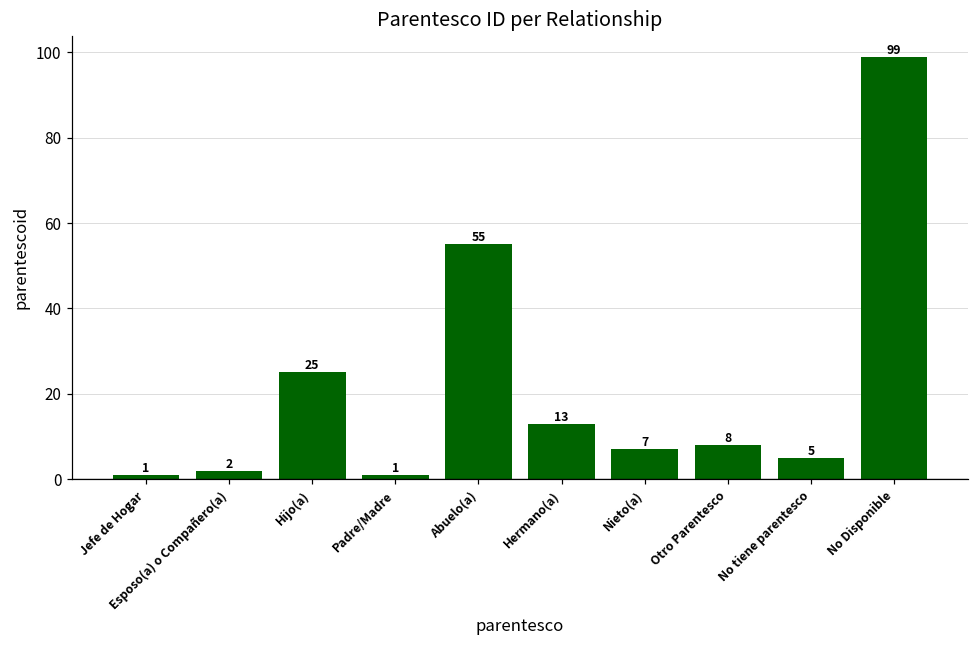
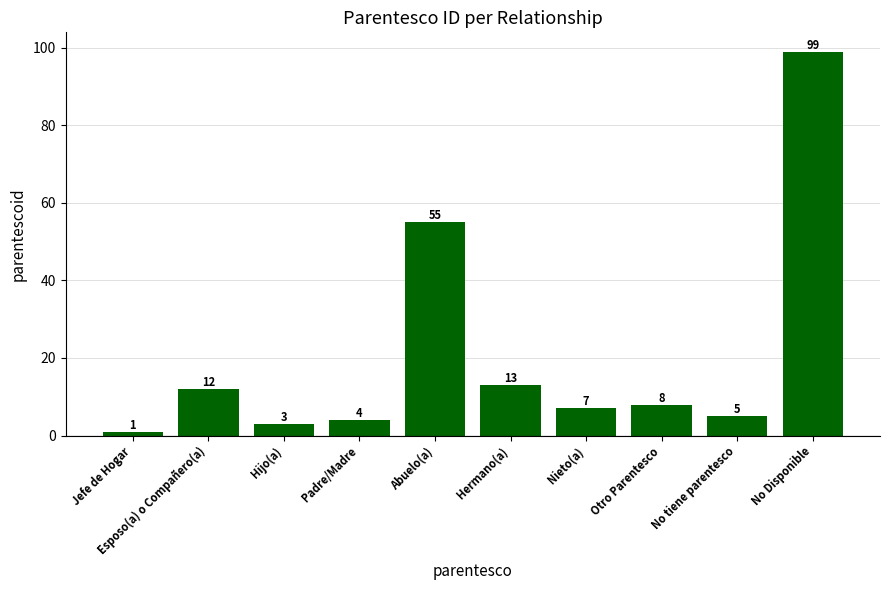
  {
    "Jefe de Hogar": 1,
-   "Esposo(a) o Compañero(a)": 2,
-   "Hijo(a)": 25,
-   "Padre/Madre": 1,
+   "Esposo(a) o Compañero(a)": 12,
+   "Hijo(a)": 3,
+   "Padre/Madre": 4,
    "Abuelo(a)": 55,
    "Hermano(a)": 13,
    "Nieto(a)": 7,
    "Otro Parentesco": 8,
    "No tiene parentesco": 5,
    "No Disponible": 99
  }
